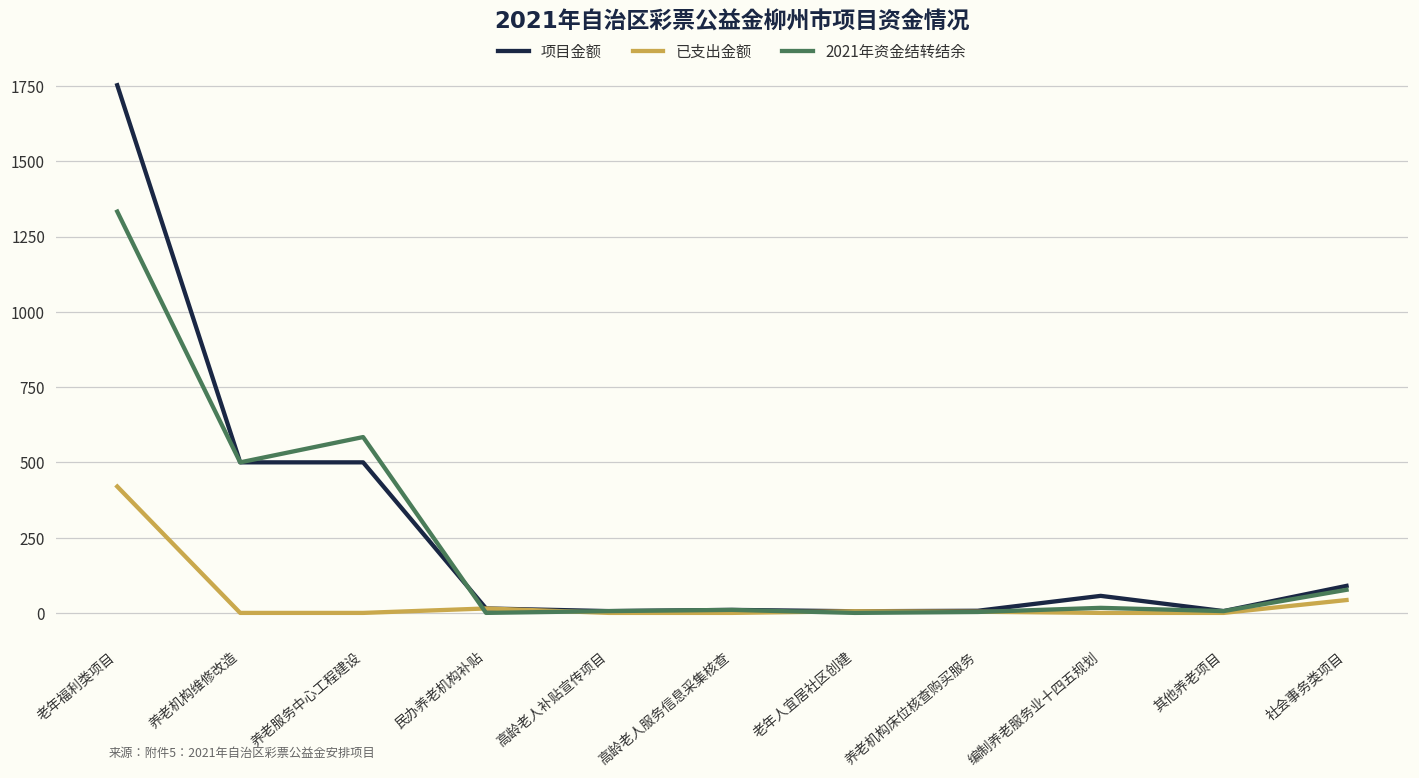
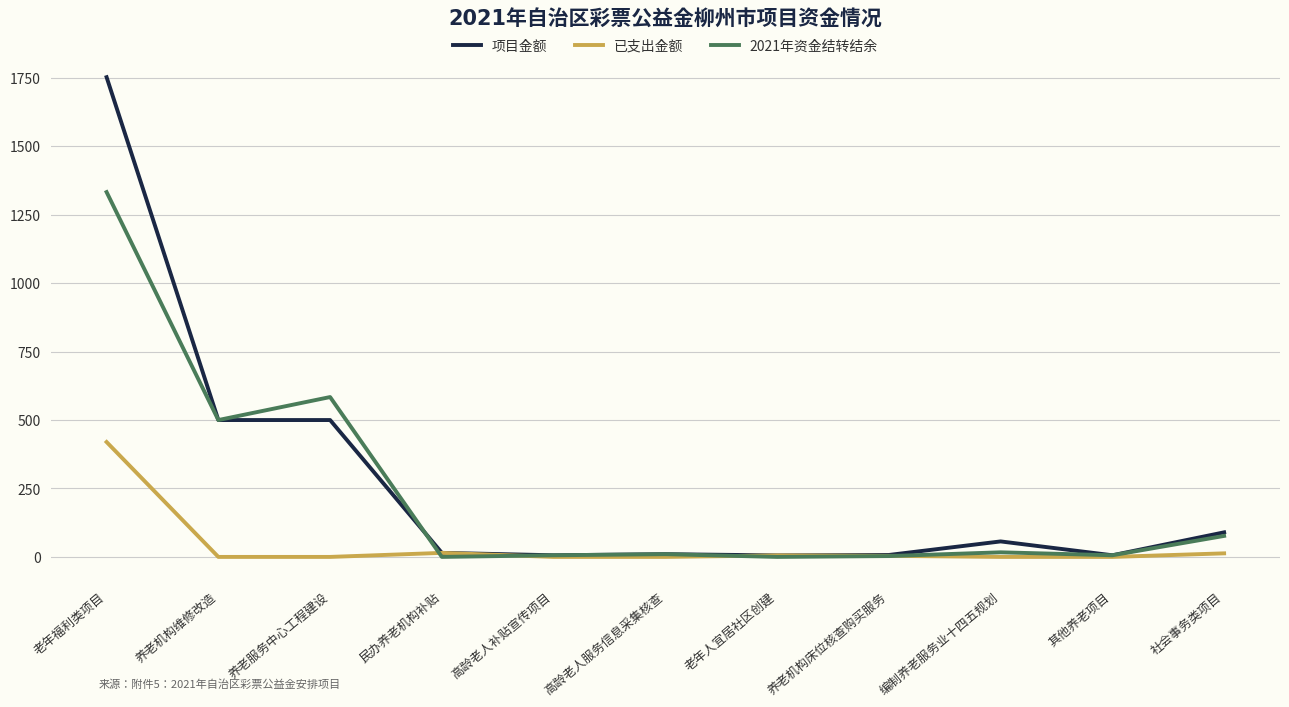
  {
    "项目金额": {
      "老年福利类项目": 1750,
      "养老服务中心工程建设": 500,
      "编制养老服务业十四五规划": 60,
      "社会事务类项目": 90
    },
    "已支出金额": {
      "老年福利类项目": 420,
      "养老机构维修改造": 0,
      "养老服务中心工程建设": 0,
      "高龄老人服务信息采集核查": 0,
      "编制养老服务业十四五规划": 0,
-     "社会事务类项目": 40
+     "社会事务类项目": 10
    },
    "2021年资金结转结余": {
      "老年福利类项目": 1330,
      "养老服务中心工程建设": 580,
      "民办养老机构补贴": 0,
      "编制养老服务业十四五规划": 20,
      "社会事务类项目": 80
    }
  }
